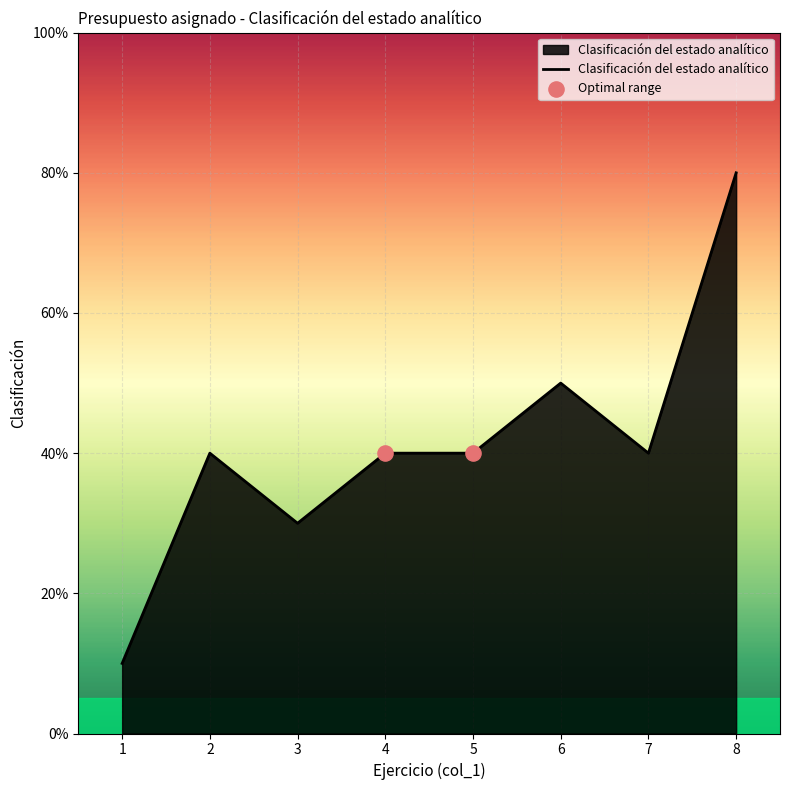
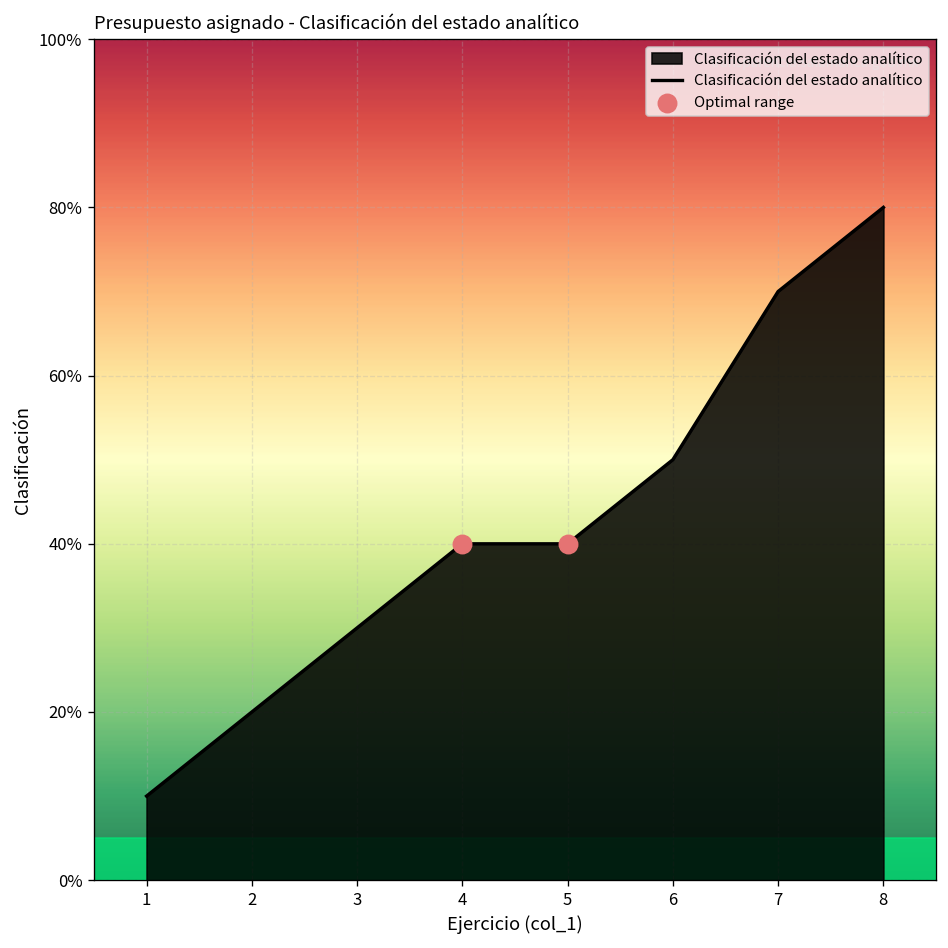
  {
    "Clasificación del estado analítico": {
      "1": "10%",
-     "2": "40%",
+     "2": "20%",
      "3": "30%",
      "6": "50%",
-     "7": "40%",
+     "7": "70%",
      "8": "80%"
    }
  }
